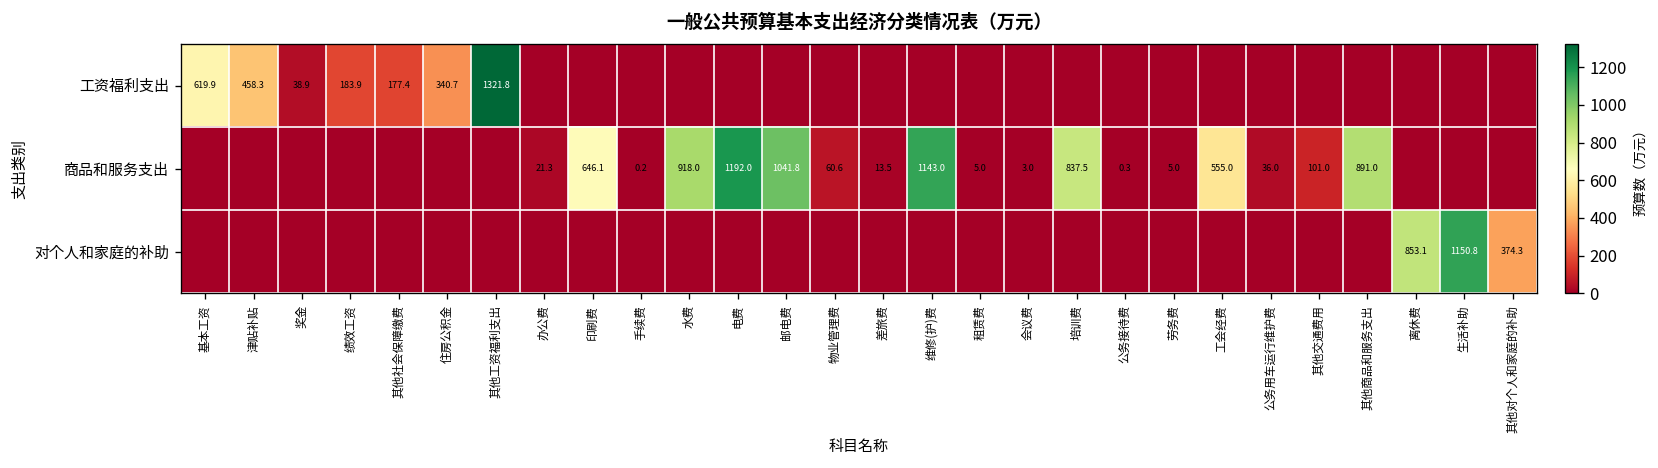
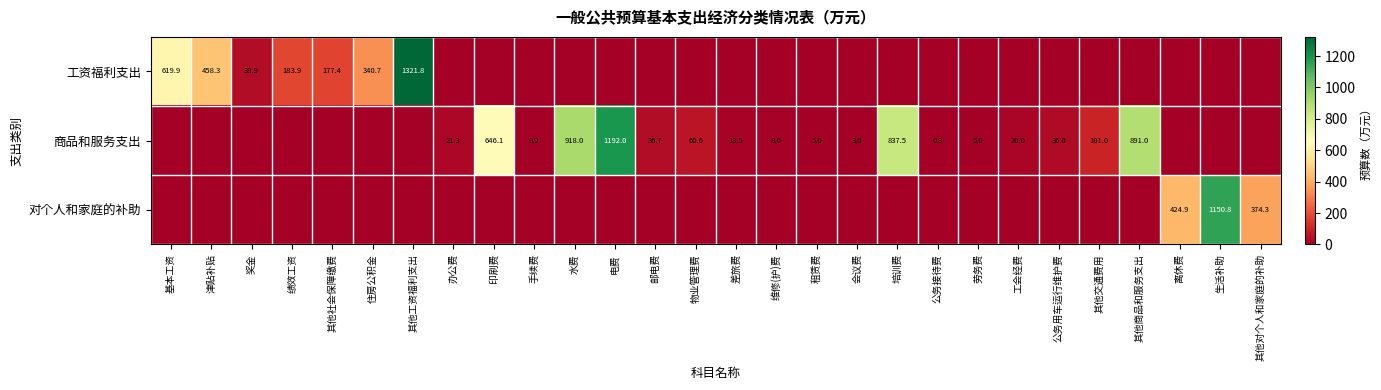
  {
    "工资福利支出": {
      "基本工资": 619.9,
      "津贴补贴": 458.3,
      "奖金": 38.9,
      "绩效工资": 183.9,
      "其他社会保障缴费": 177.4,
      "住房公积金": 340.7,
      "其他工资福利支出": 1321.8
    },
    "商品和服务支出": {
      "办公费": 21.3,
      "印刷费": 646.1,
      "手续费": 0.2,
      "水费": 918.0,
      "电费": 1192.0,
-     "邮电费": 1041.8,
+     "邮电费": 36.7,
      "物业管理费": 60.6,
      "差旅费": 13.5,
-     "维修(护)费": 1143.0,
+     "维修(护)费": 8.0,
      "租赁费": 5.0,
      "会议费": 3.0,
      "培训费": 837.5,
      "公务接待费": 0.3,
      "劳务费": 5.0,
-     "工会经费": 555.0,
+     "工会经费": 20.0,
      "公务用车运行维护费": 36.0,
      "其他交通费用": 101.0,
      "其他商品和服务支出": 891.0
    },
    "对个人和家庭的补助": {
-     "离休费": 853.1,
+     "离休费": 424.9,
      "生活补助": 1150.8,
      "其他对个人和家庭的补助": 374.3
    }
  }
